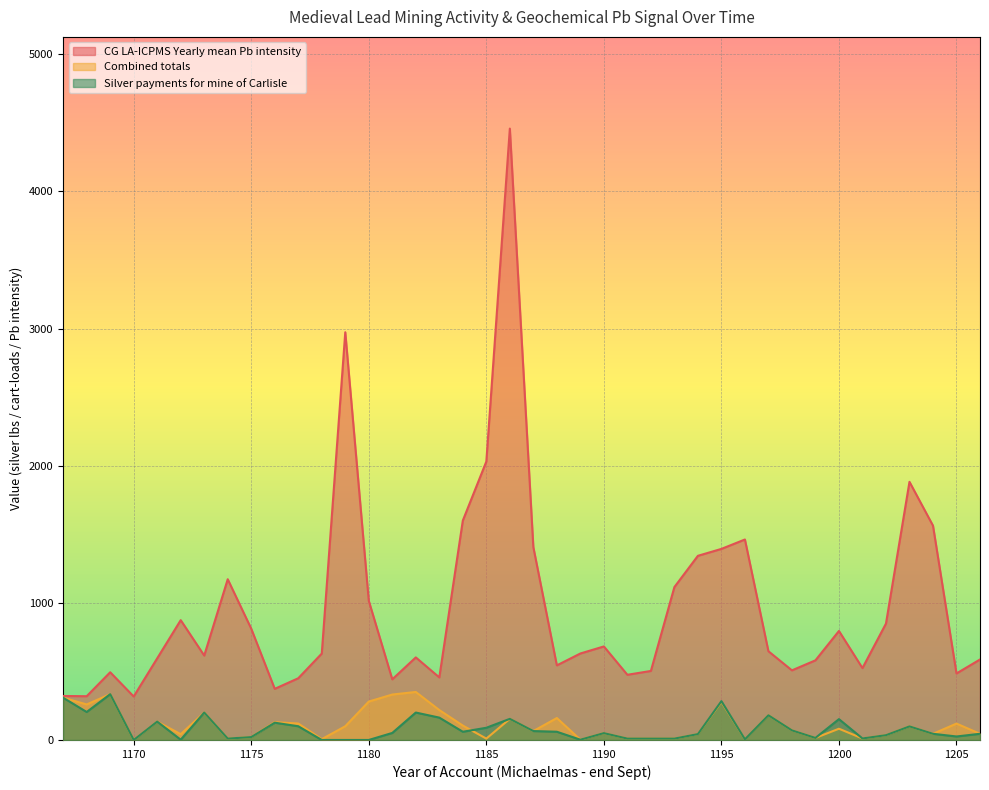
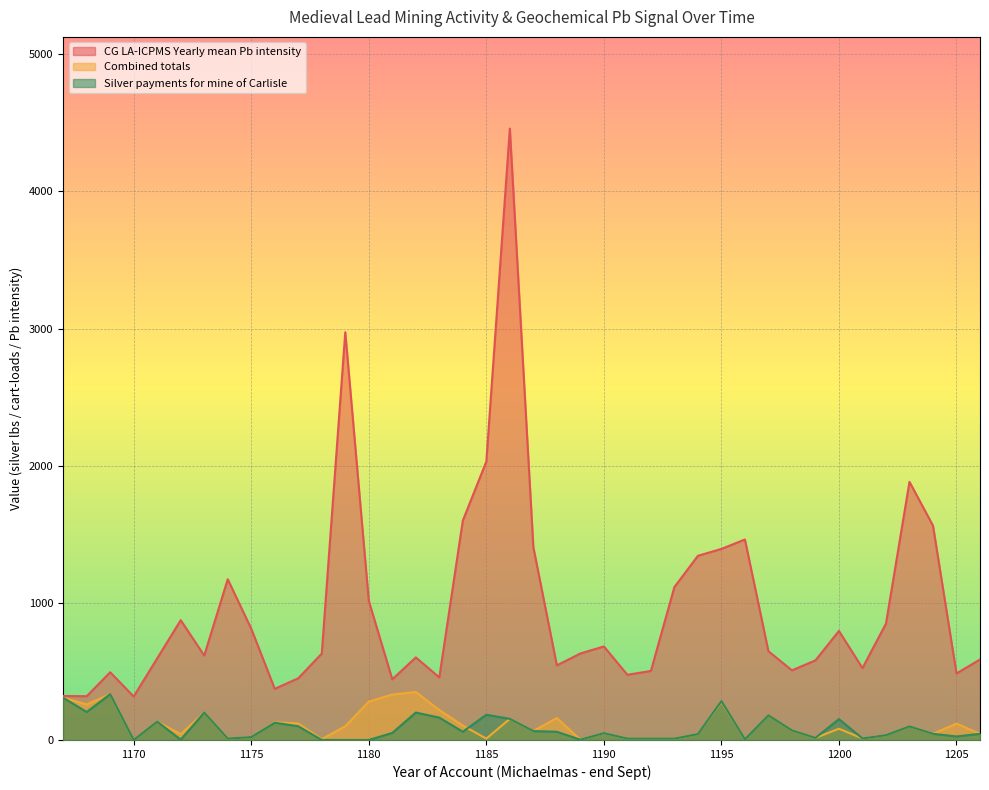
  {
    "CG LA-ICPMS Yearly mean Pb intensity": {
      "1170": 320,
      "1175": 810,
      "1180": 1010,
      "1185": 2030,
      "1190": 680,
      "1195": 1390,
      "1200": 790,
      "1205": 480
    },
    "Combined totals": {
      "1180": 280,
      "1185": 10,
      "1200": 80,
      "1205": 120
    },
    "Silver payments for mine of Carlisle": {
      "1180": 0,
-     "1185": 90,
+     "1185": 180,
      "1200": 150,
      "1205": 30
    }
  }
